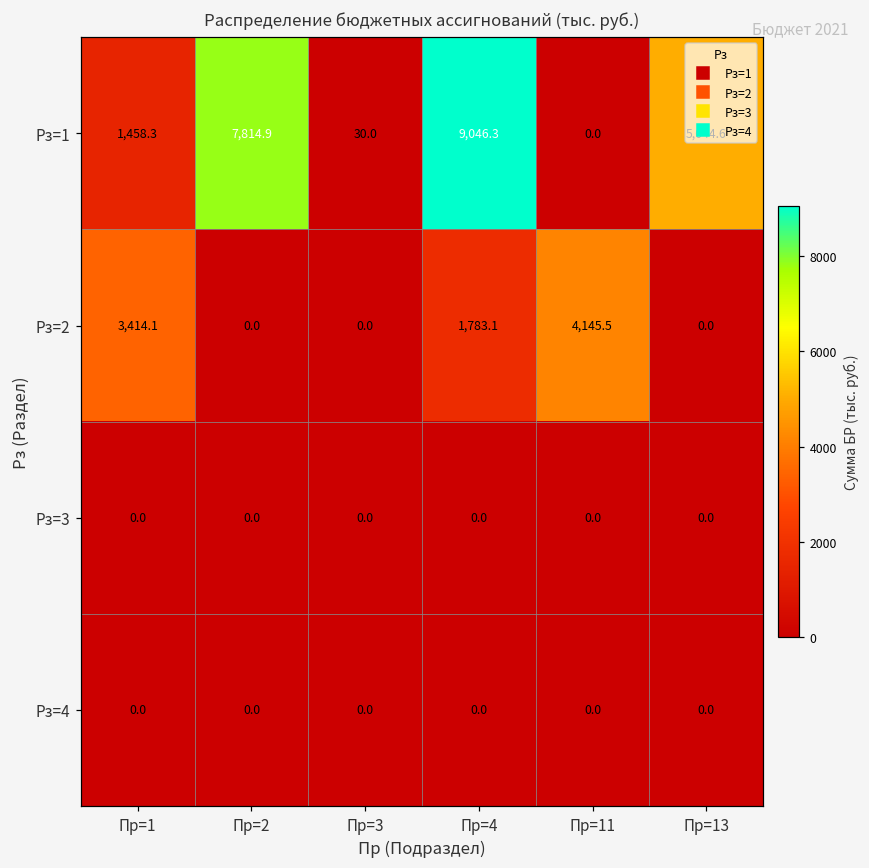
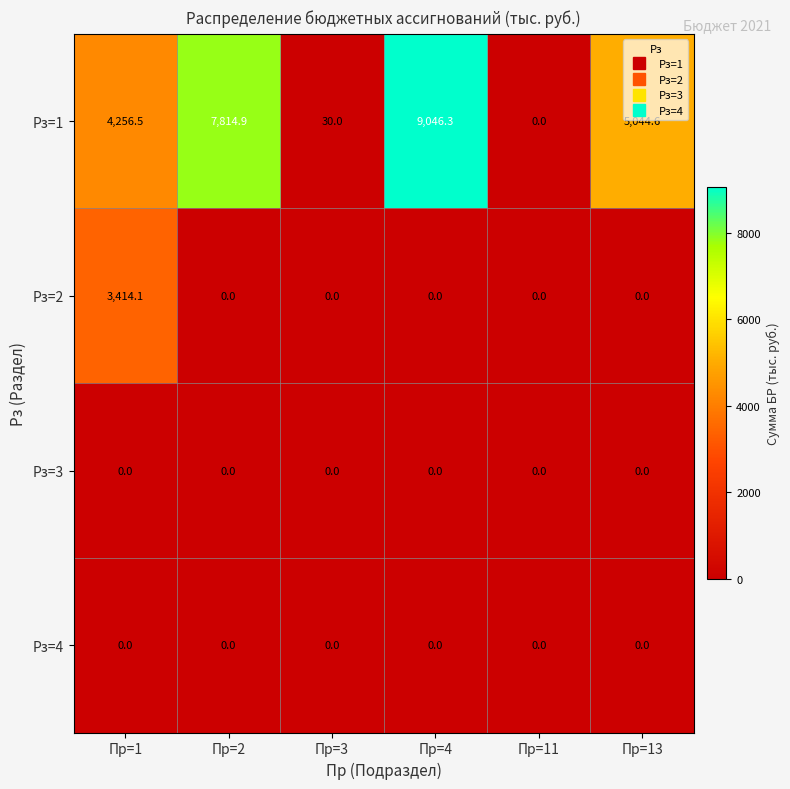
  {
    "Рз=1": {
-     "Пр=1": "1,458.3",
+     "Пр=1": "4,256.5",
      "Пр=2": "7,814.9",
      "Пр=3": "30.0",
      "Пр=4": "9,046.3",
      "Пр=11": "0.0"
    },
    "Рз=2": {
      "Пр=1": "3,414.1",
      "Пр=2": "0.0",
      "Пр=3": "0.0",
-     "Пр=4": "1,783.1",
-     "Пр=11": "4,145.5",
+     "Пр=4": "0.0",
+     "Пр=11": "0.0",
      "Пр=13": "0.0"
    },
    "Рз=3": {
      "Пр=1": "0.0",
      "Пр=2": "0.0",
      "Пр=3": "0.0",
      "Пр=4": "0.0",
      "Пр=11": "0.0",
      "Пр=13": "0.0"
    },
    "Рз=4": {
      "Пр=1": "0.0",
      "Пр=2": "0.0",
      "Пр=3": "0.0",
      "Пр=4": "0.0",
      "Пр=11": "0.0",
      "Пр=13": "0.0"
    }
  }
